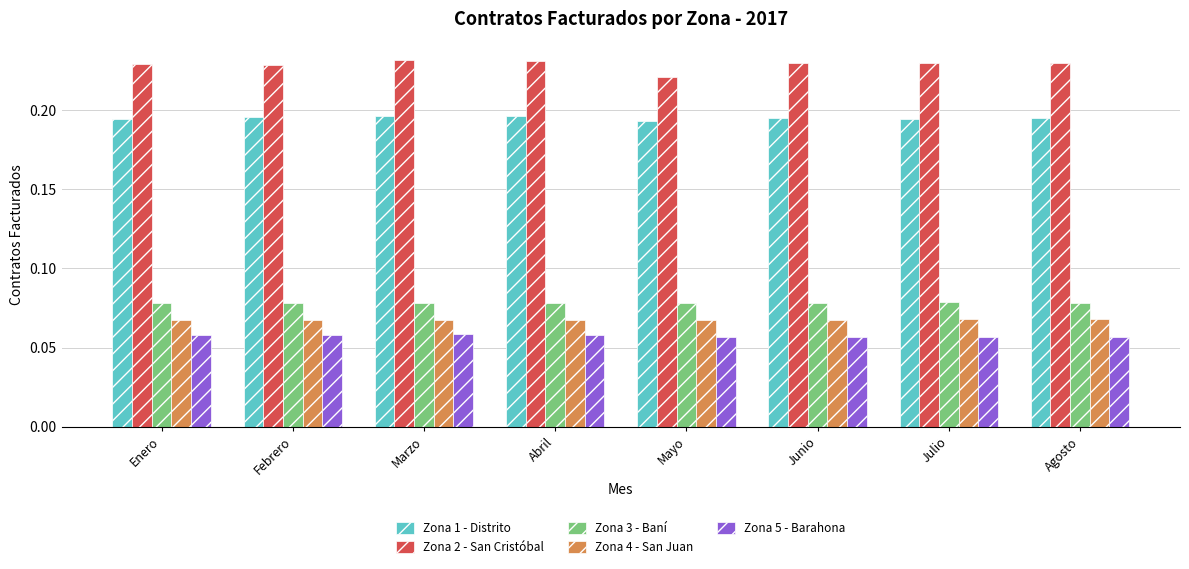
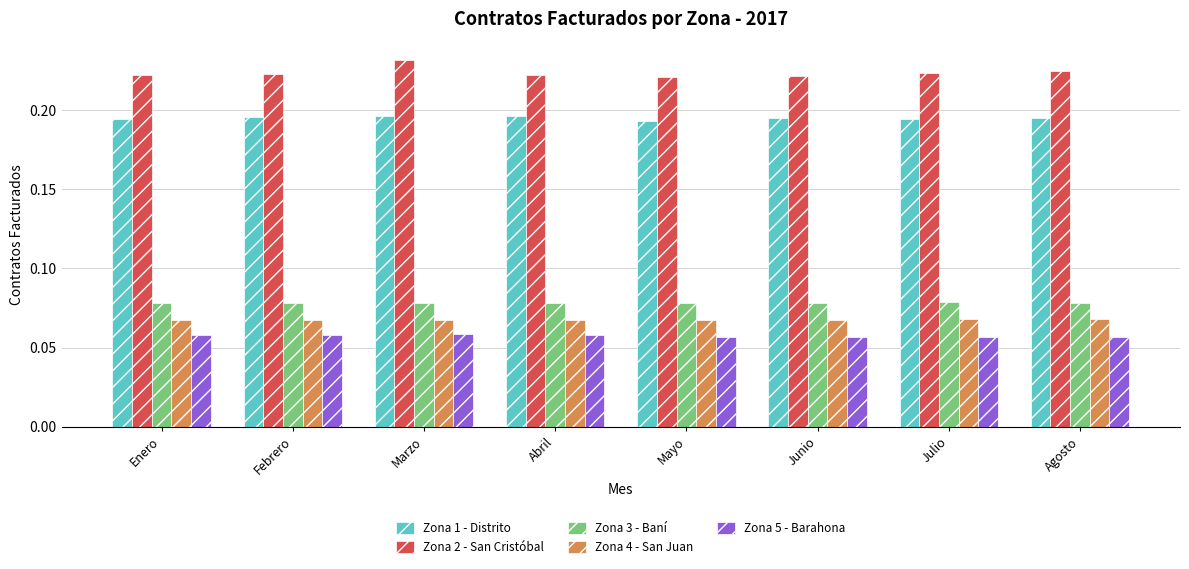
  {
    "Zona 1 - Distrito": {
      "Enero": 0.195,
      "Febrero": 0.195,
      "Marzo": 0.196,
      "Abril": 0.196,
      "Mayo": 0.193,
      "Junio": 0.195,
      "Julio": 0.194,
      "Agosto": 0.195
    },
    "Zona 2 - San Cristóbal": {
-     "Enero": 0.229,
-     "Febrero": 0.228,
+     "Enero": 0.222,
+     "Febrero": 0.223,
      "Marzo": 0.232,
-     "Abril": 0.231,
+     "Abril": 0.222,
      "Mayo": 0.221,
-     "Junio": 0.230,
-     "Julio": 0.229,
-     "Agosto": 0.230
+     "Junio": 0.222,
+     "Julio": 0.223,
+     "Agosto": 0.225
    },
    "Zona 3 - Baní": {
      "Enero": 0.078,
      "Febrero": 0.078,
      "Marzo": 0.078,
      "Abril": 0.078,
      "Mayo": 0.078,
      "Junio": 0.078,
      "Julio": 0.079,
      "Agosto": 0.078
    },
    "Zona 4 - San Juan": {
      "Enero": 0.067,
      "Febrero": 0.067,
      "Marzo": 0.068,
      "Abril": 0.068,
      "Mayo": 0.067,
      "Junio": 0.068,
      "Julio": 0.068,
      "Agosto": 0.068
    },
    "Zona 5 - Barahona": {
      "Enero": 0.058,
      "Febrero": 0.058,
      "Marzo": 0.059,
      "Abril": 0.058,
      "Mayo": 0.056,
      "Junio": 0.056,
      "Julio": 0.056,
      "Agosto": 0.056
    }
  }
